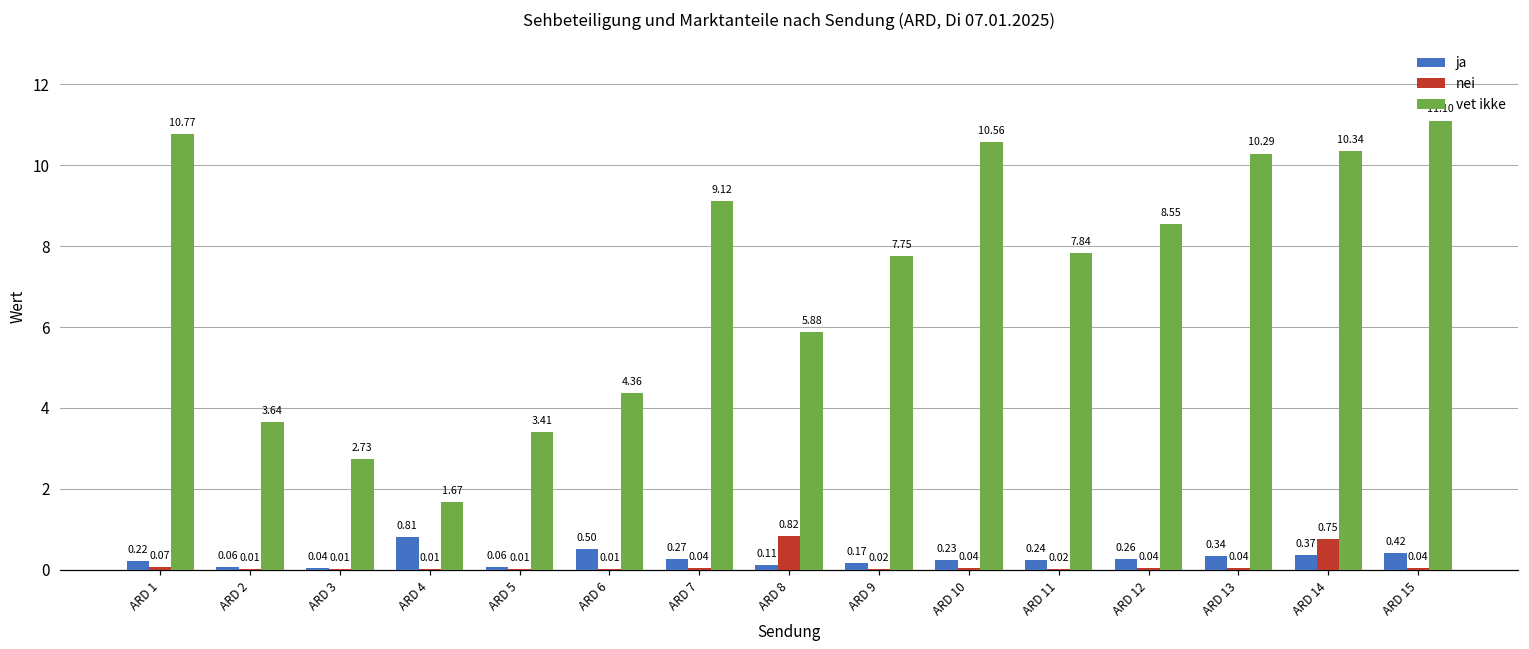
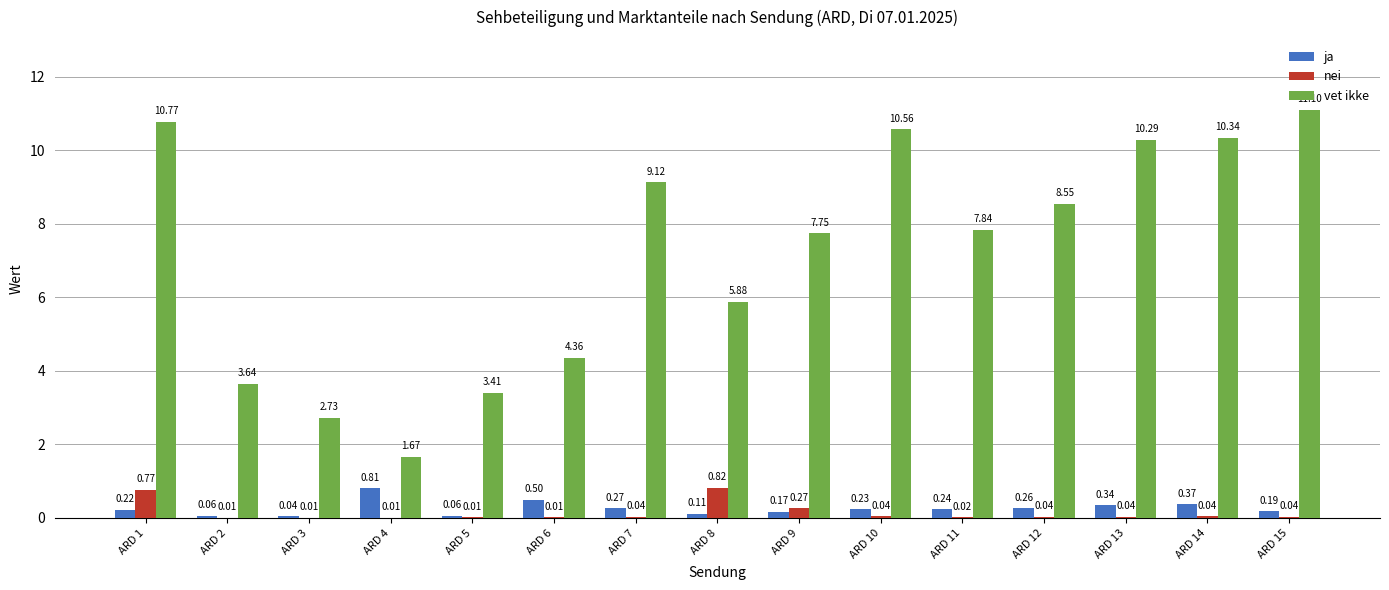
  {
    "ja": {
      "ARD 1": 0.22,
      "ARD 2": 0.06,
      "ARD 3": 0.04,
      "ARD 4": 0.81,
      "ARD 5": 0.06,
      "ARD 6": 0.50,
      "ARD 7": 0.27,
      "ARD 8": 0.11,
      "ARD 9": 0.17,
      "ARD 10": 0.23,
      "ARD 11": 0.24,
      "ARD 12": 0.26,
      "ARD 13": 0.34,
      "ARD 14": 0.37,
-     "ARD 15": 0.42
+     "ARD 15": 0.19
    },
    "nei": {
-     "ARD 1": 0.07,
+     "ARD 1": 0.77,
      "ARD 2": 0.01,
      "ARD 3": 0.01,
      "ARD 4": 0.01,
      "ARD 5": 0.01,
      "ARD 6": 0.01,
      "ARD 7": 0.04,
      "ARD 8": 0.82,
-     "ARD 9": 0.02,
+     "ARD 9": 0.27,
      "ARD 10": 0.04,
      "ARD 11": 0.02,
      "ARD 12": 0.04,
      "ARD 13": 0.04,
-     "ARD 14": 0.75,
+     "ARD 14": 0.04,
      "ARD 15": 0.04
    },
    "vet ikke": {
      "ARD 1": 10.77,
      "ARD 2": 3.64,
      "ARD 3": 2.73,
      "ARD 4": 1.67,
      "ARD 5": 3.41,
      "ARD 6": 4.36,
      "ARD 7": 9.12,
      "ARD 8": 5.88,
      "ARD 9": 7.75,
      "ARD 10": 10.56,
      "ARD 11": 7.84,
      "ARD 12": 8.55,
      "ARD 13": 10.29,
      "ARD 14": 10.34,
      "ARD 15": 11.10
    }
  }
